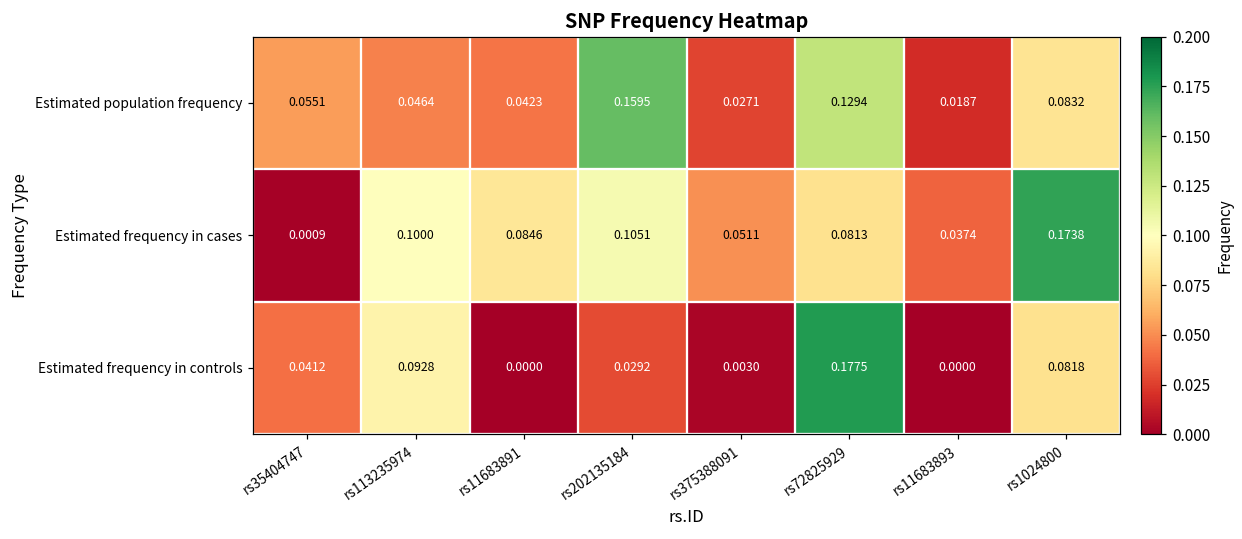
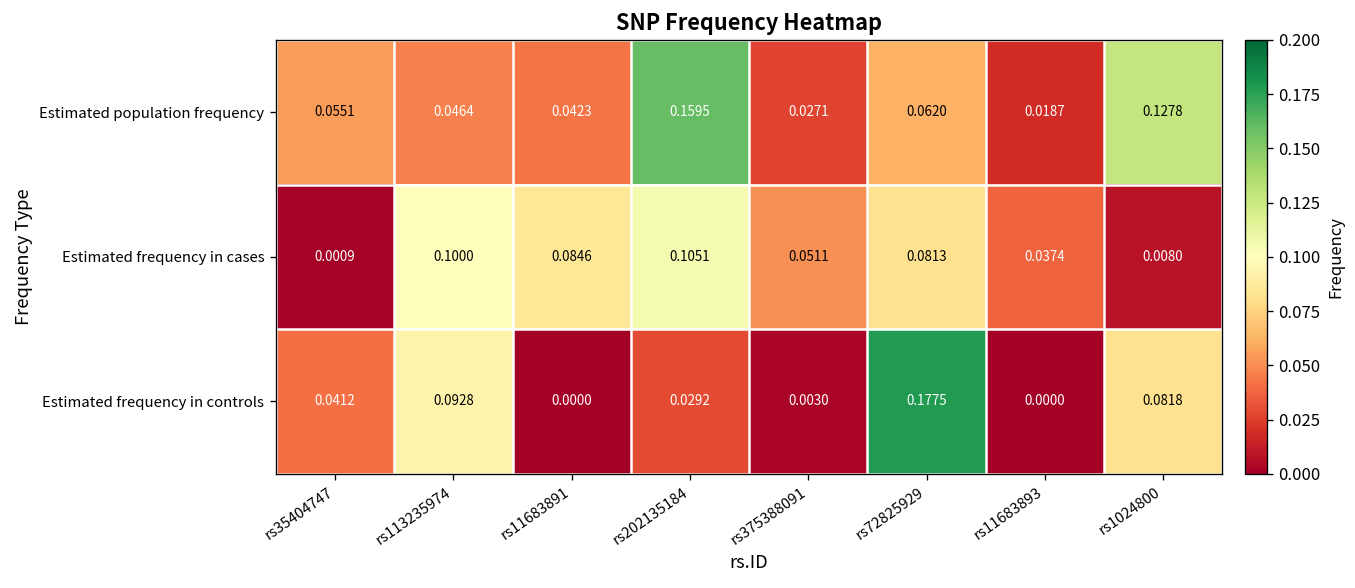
  {
    "Estimated population frequency": {
      "rs35404747": 0.0551,
      "rs113235974": 0.0464,
      "rs11683891": 0.0423,
      "rs202135184": 0.1595,
      "rs375388091": 0.0271,
-     "rs72825929": 0.1294,
+     "rs72825929": 0.0620,
      "rs11683893": 0.0187,
-     "rs1024800": 0.0832
+     "rs1024800": 0.1278
    },
    "Estimated frequency in cases": {
      "rs35404747": 0.0009,
      "rs113235974": 0.1000,
      "rs11683891": 0.0846,
      "rs202135184": 0.1051,
      "rs375388091": 0.0511,
      "rs72825929": 0.0813,
      "rs11683893": 0.0374,
-     "rs1024800": 0.1738
+     "rs1024800": 0.0080
    },
    "Estimated frequency in controls": {
      "rs35404747": 0.0412,
      "rs113235974": 0.0928,
      "rs11683891": 0.0000,
      "rs202135184": 0.0292,
      "rs375388091": 0.0030,
      "rs72825929": 0.1775,
      "rs11683893": 0.0000,
      "rs1024800": 0.0818
    }
  }
